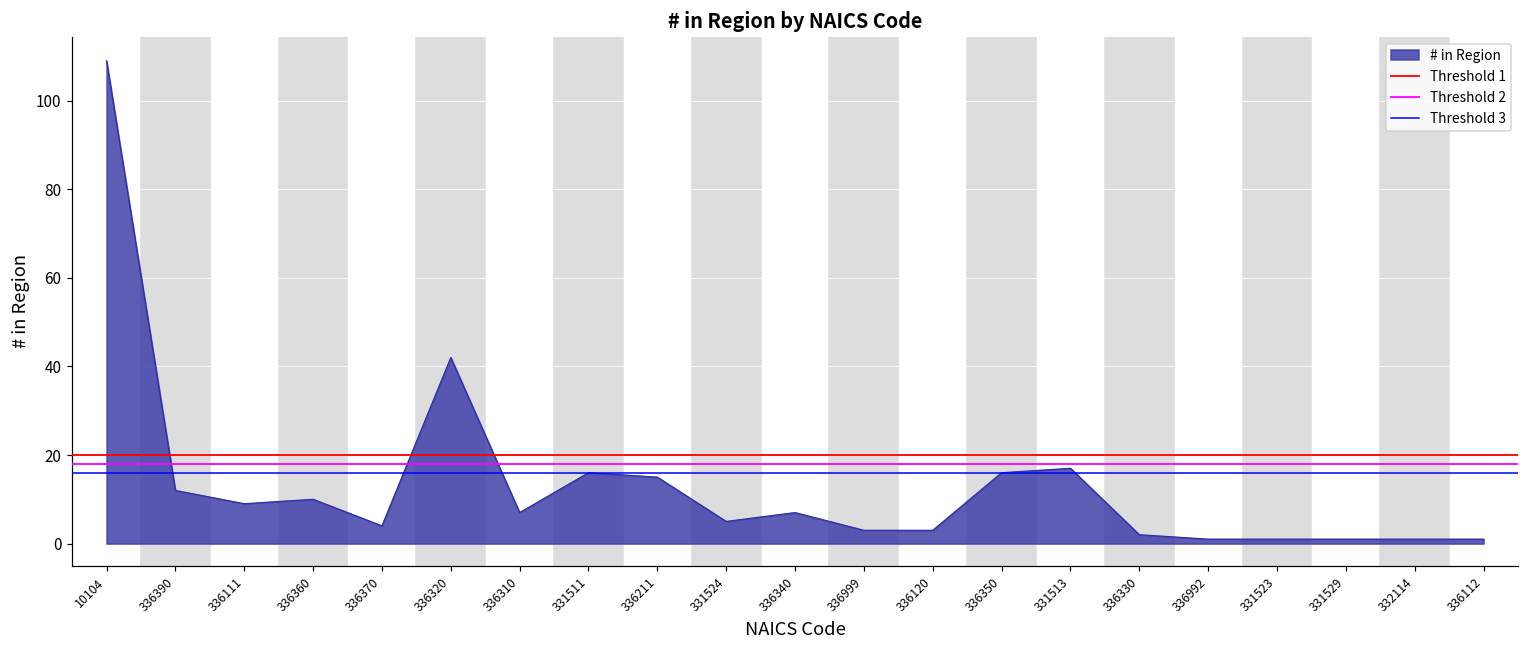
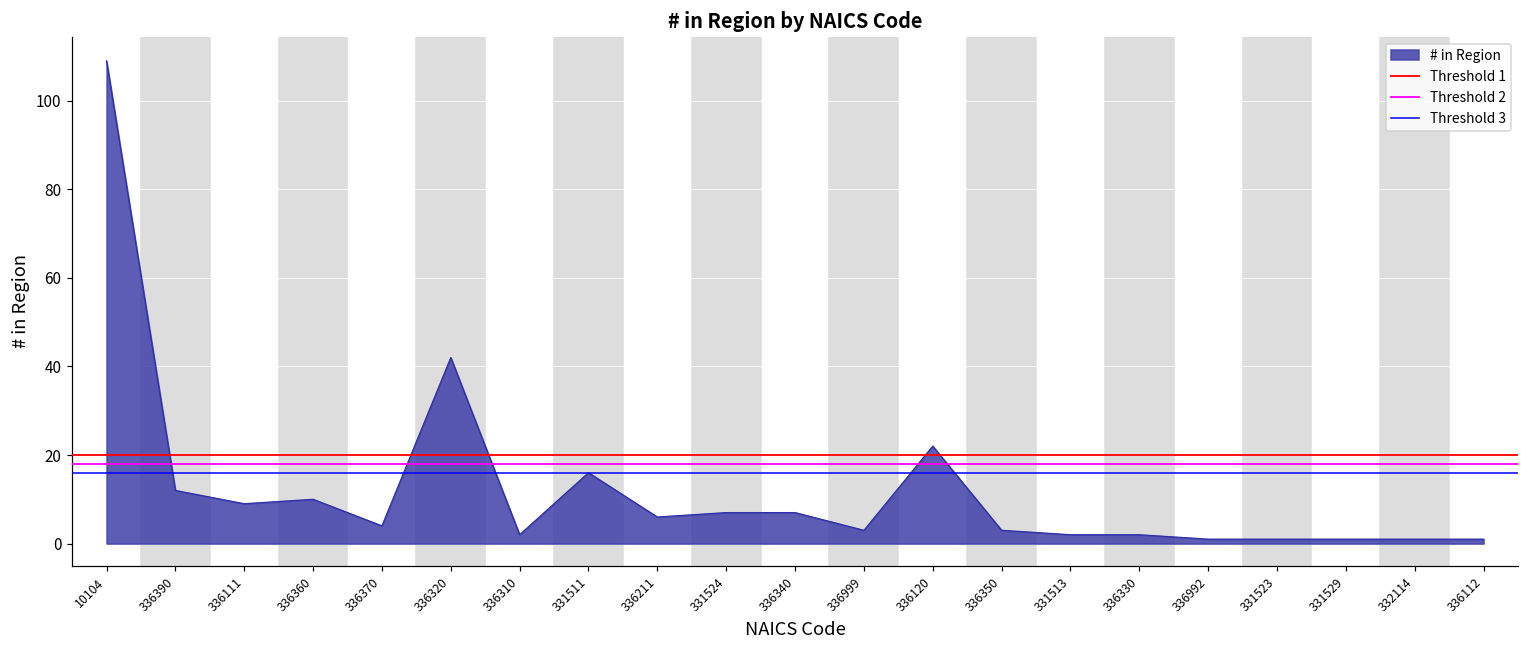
  {
    "10104": 109,
    "336390": 12,
    "336111": 9,
    "336360": 10,
    "336370": 4,
    "336320": 42,
-   "336310": 7,
+   "336310": 2,
    "331511": 16,
-   "336211": 15,
-   "331524": 5,
+   "336211": 6,
+   "331524": 7,
    "336340": 7,
    "336999": 3,
-   "336120": 3,
-   "336350": 16,
-   "331513": 17,
+   "336120": 22,
+   "336350": 3,
+   "331513": 2,
    "336330": 2,
    "336992": 1,
    "331523": 1,
    "331529": 1,
    "332114": 1,
    "336112": 1
  }
